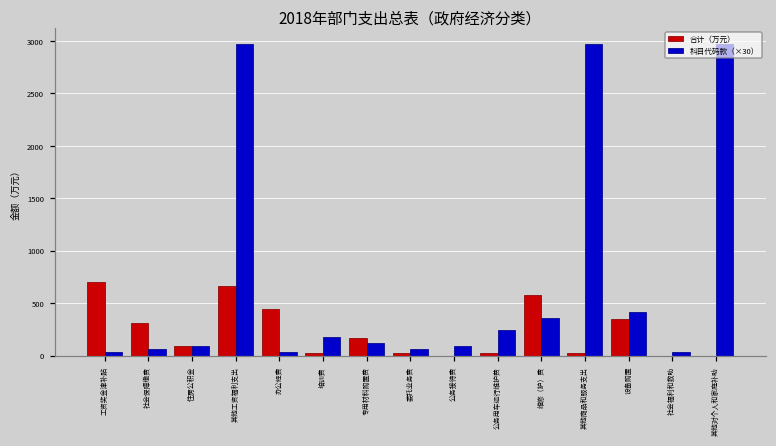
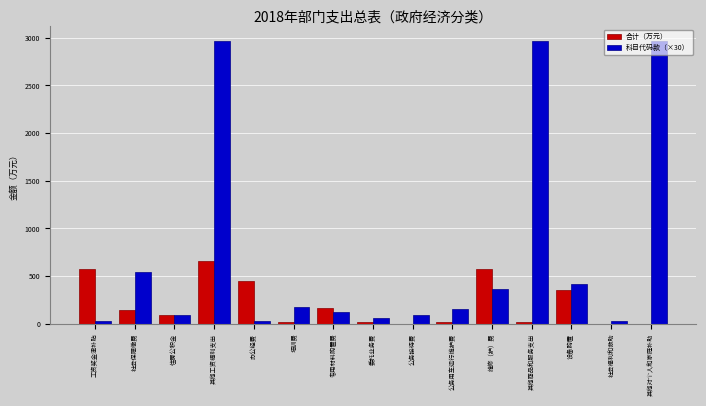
  {
    "合计（万元）": {
-     "工资奖金津补贴": 700,
-     "社会保障缴费": 300,
+     "工资奖金津补贴": 600,
+     "社会保障缴费": 100,
      "住房公积金": 100,
      "其他工资福利支出": 700,
      "办公经费": 400,
      "专用材料购置费": 200,
      "维修（护）费": 600,
      "设备购置": 400,
      "其他对个人和家庭补助": 0
    },
    "科目代码款（×30）": {
      "工资奖金津补贴": 0,
-     "社会保障缴费": 100,
+     "社会保障缴费": 500,
      "住房公积金": 100,
      "其他工资福利支出": 3000,
      "办公经费": 0,
      "培训费": 200,
      "专用材料购置费": 100,
      "委托业务费": 100,
      "公务接待费": 100,
-     "公务用车运行维护费": 240,
+     "公务用车运行维护费": 150,
      "维修（护）费": 400,
      "其他商品和服务支出": 3000,
      "设备购置": 400,
      "社会福利和救助": 0
    }
  }
